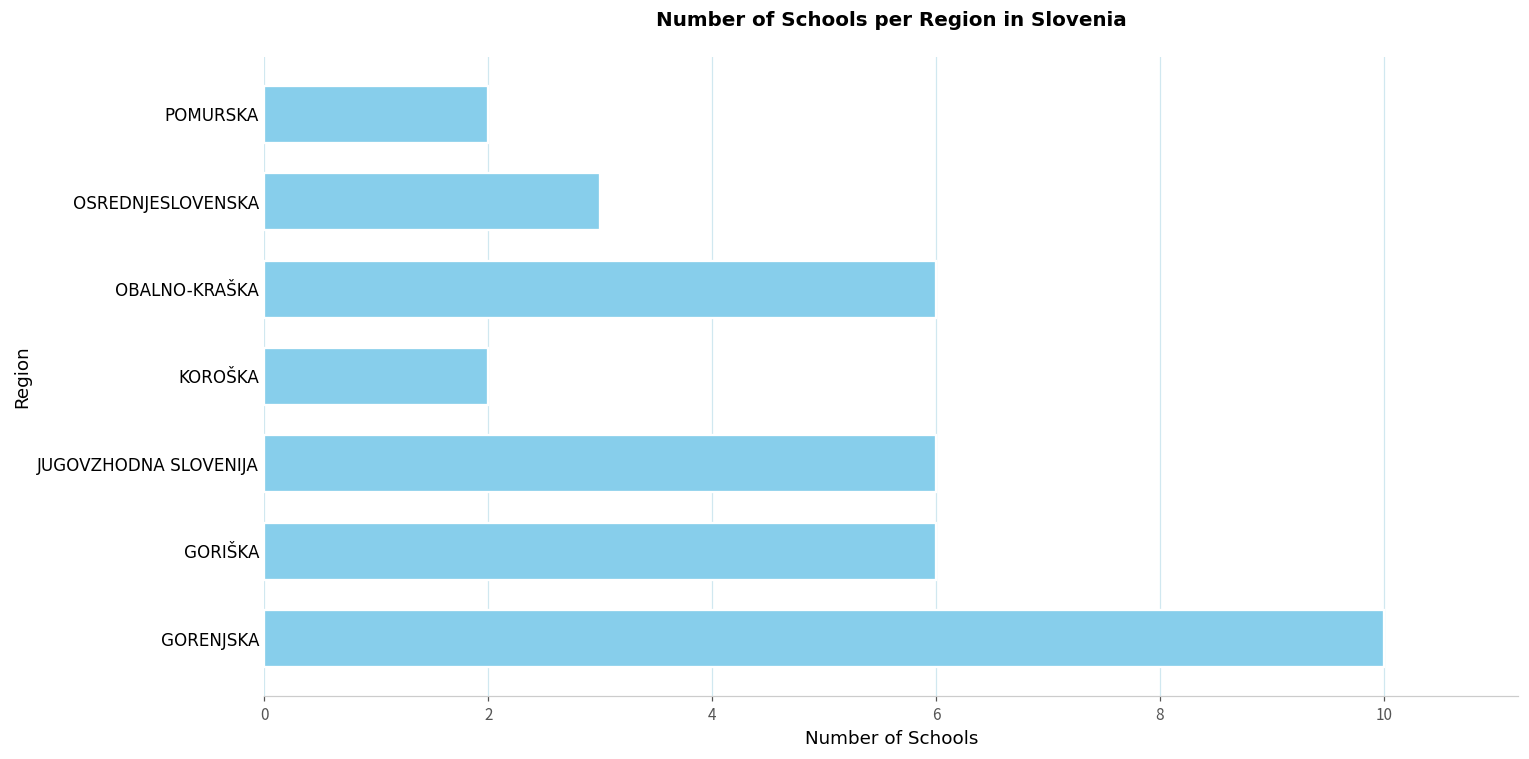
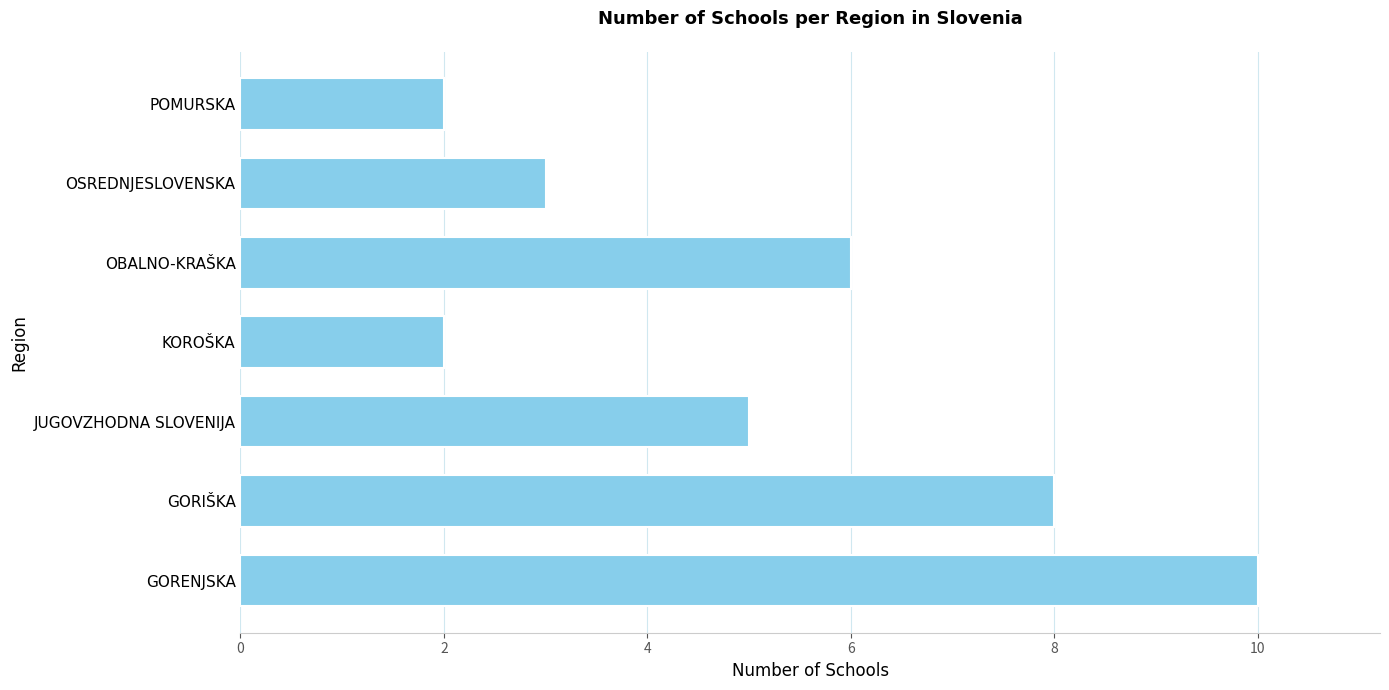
  {
    "POMURSKA": 2,
    "OSREDNJESLOVENSKA": 3,
    "OBALNO-KRAŠKA": 6,
    "KOROŠKA": 2,
-   "JUGOVZHODNA SLOVENIJA": 6,
-   "GORIŠKA": 6,
+   "JUGOVZHODNA SLOVENIJA": 5,
+   "GORIŠKA": 8,
    "GORENJSKA": 10
  }
